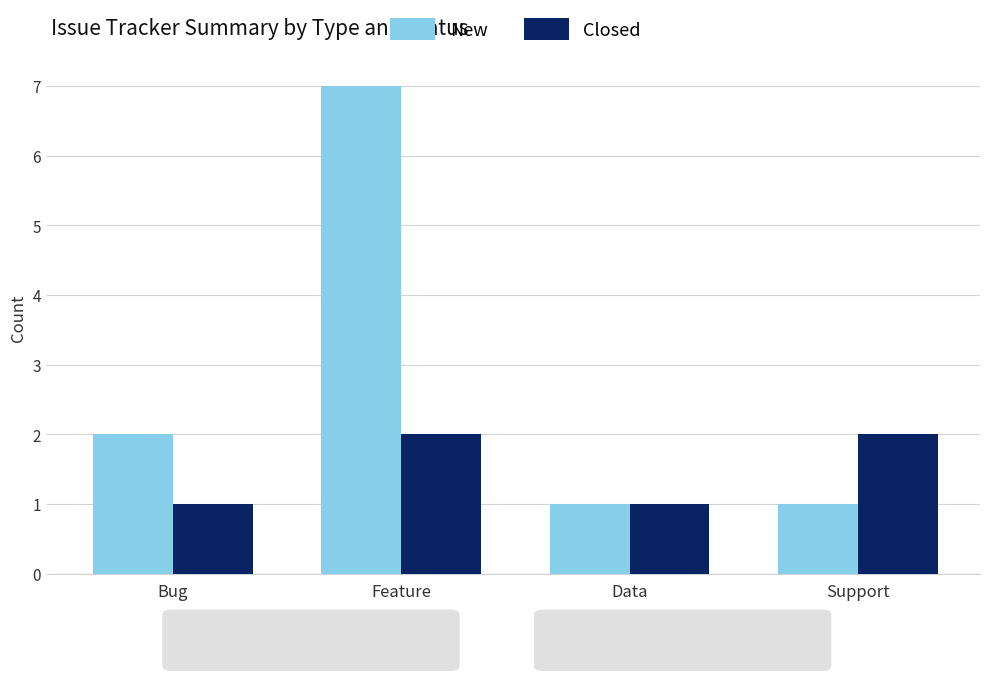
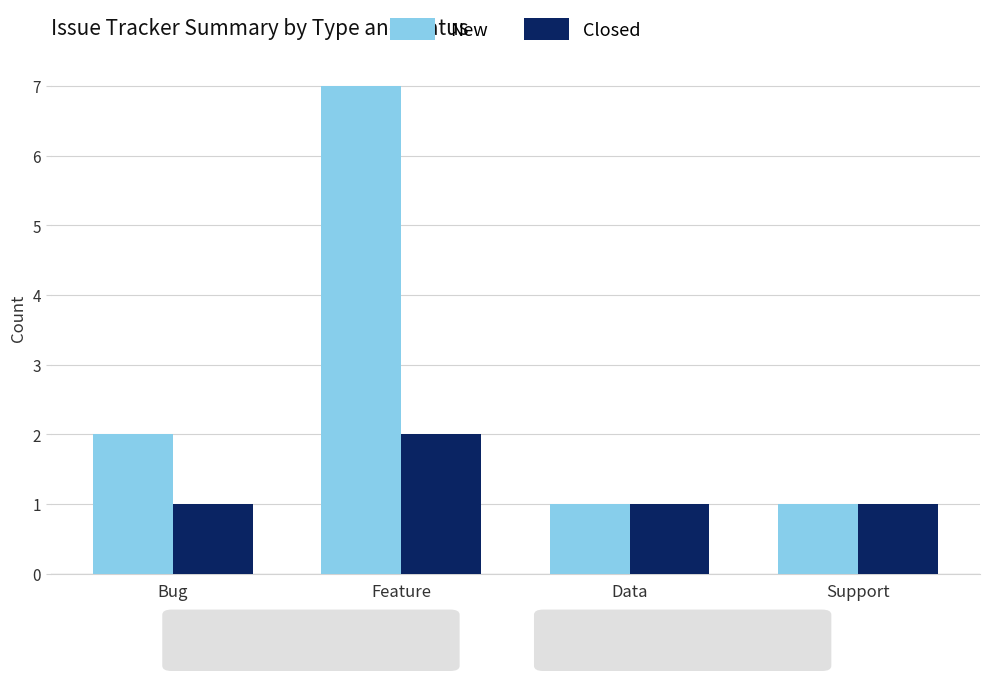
  {
    "New": {
      "Bug": 2,
      "Feature": 7,
      "Data": 1,
      "Support": 1
    },
    "Closed": {
      "Bug": 1,
      "Feature": 2,
      "Data": 1,
-     "Support": 2
+     "Support": 1
    }
  }
